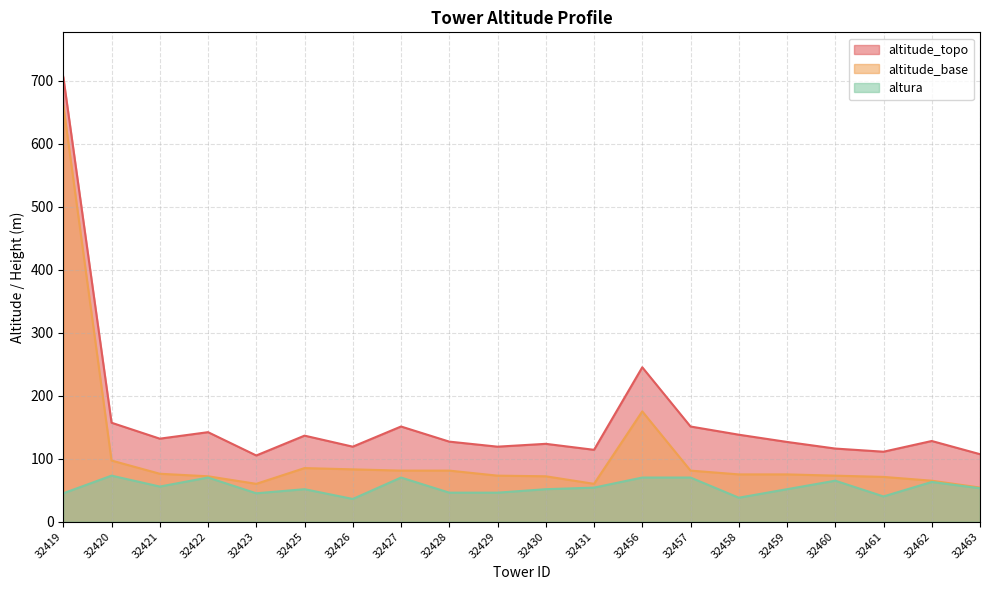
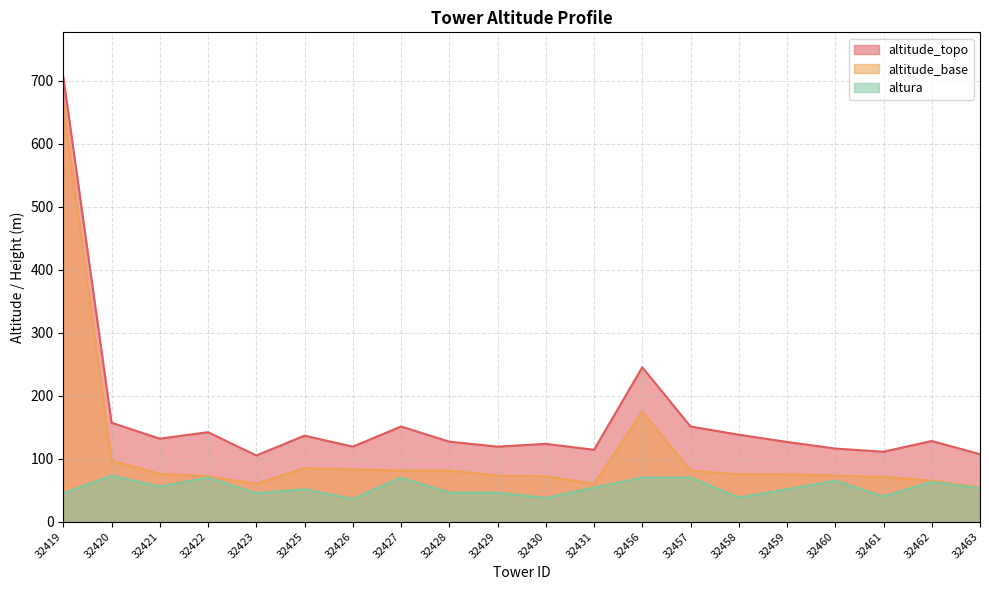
  {
    "altura": {
      "32419": 50,
      "32420": 70,
      "32421": 60,
      "32423": 50,
      "32425": 50,
      "32426": 40,
      "32427": 70,
      "32428": 50,
      "32429": 50,
-     "32430": 50,
+     "32430": 40,
      "32431": 50,
      "32456": 70,
      "32457": 70,
      "32458": 40,
      "32459": 50,
      "32460": 70,
      "32461": 40
    }
  }
